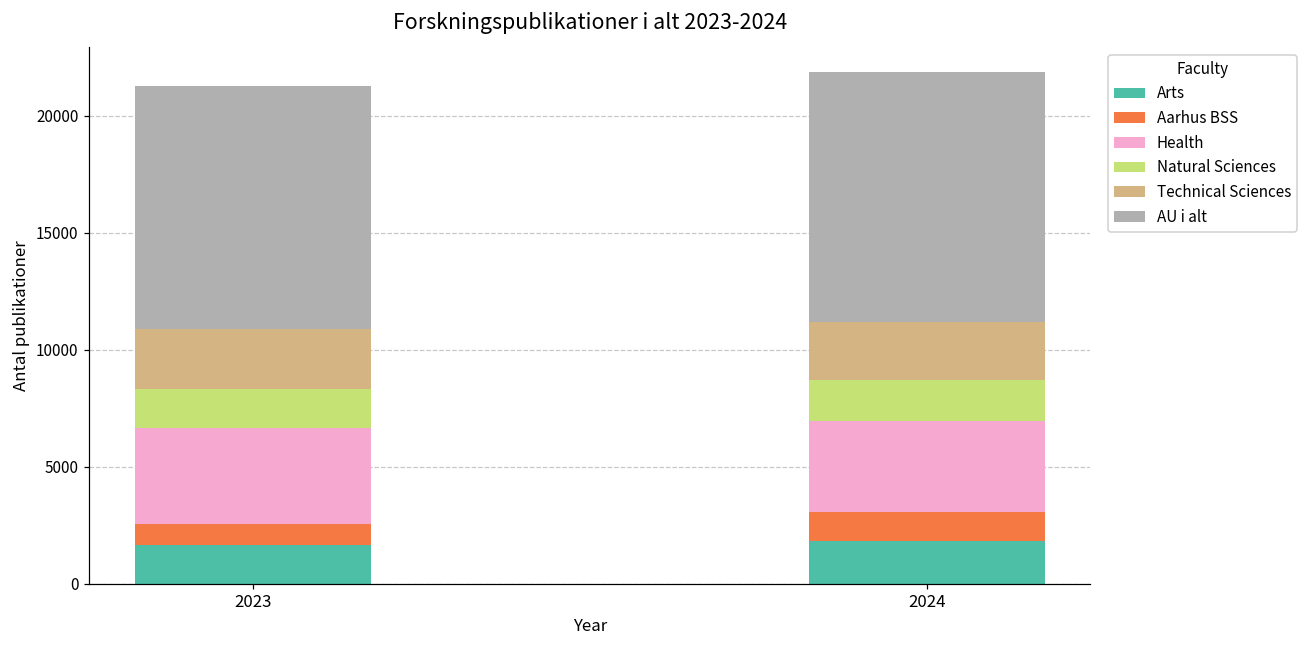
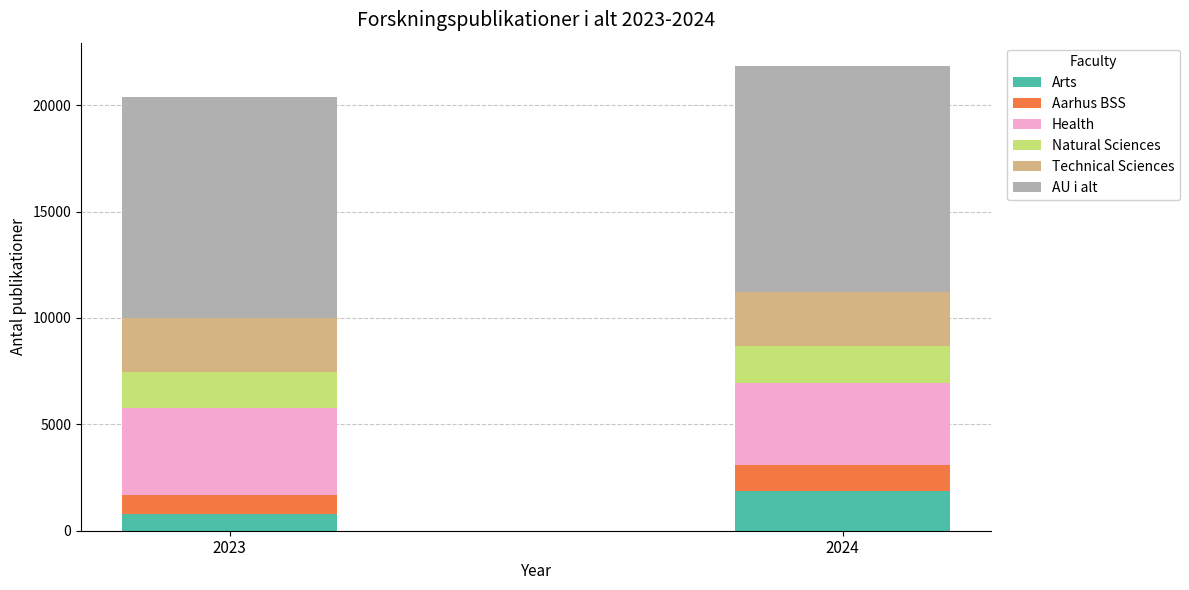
  {
    "Arts": {
-     "2023": 1700,
+     "2023": 800,
      "2024": 1800
    },
    "Aarhus BSS": {
      "2023": 900,
      "2024": 1200
    },
    "Health": {
      "2023": 4100,
      "2024": 3900
    }
  }
